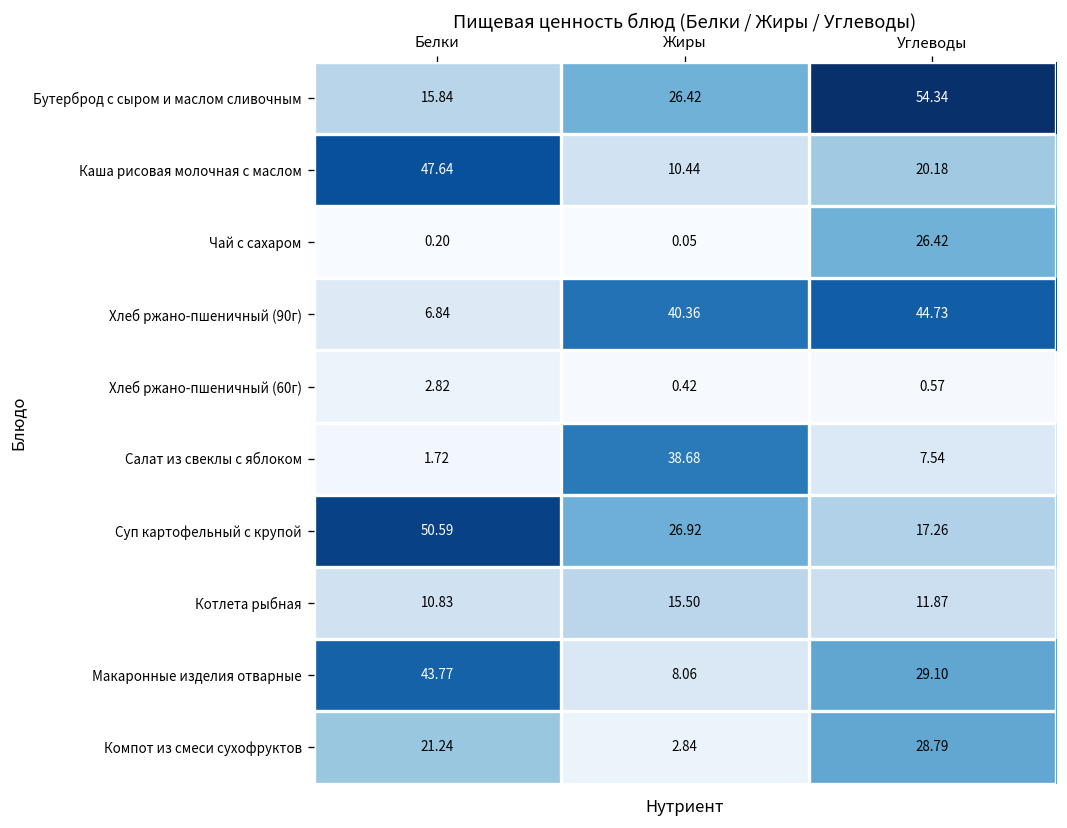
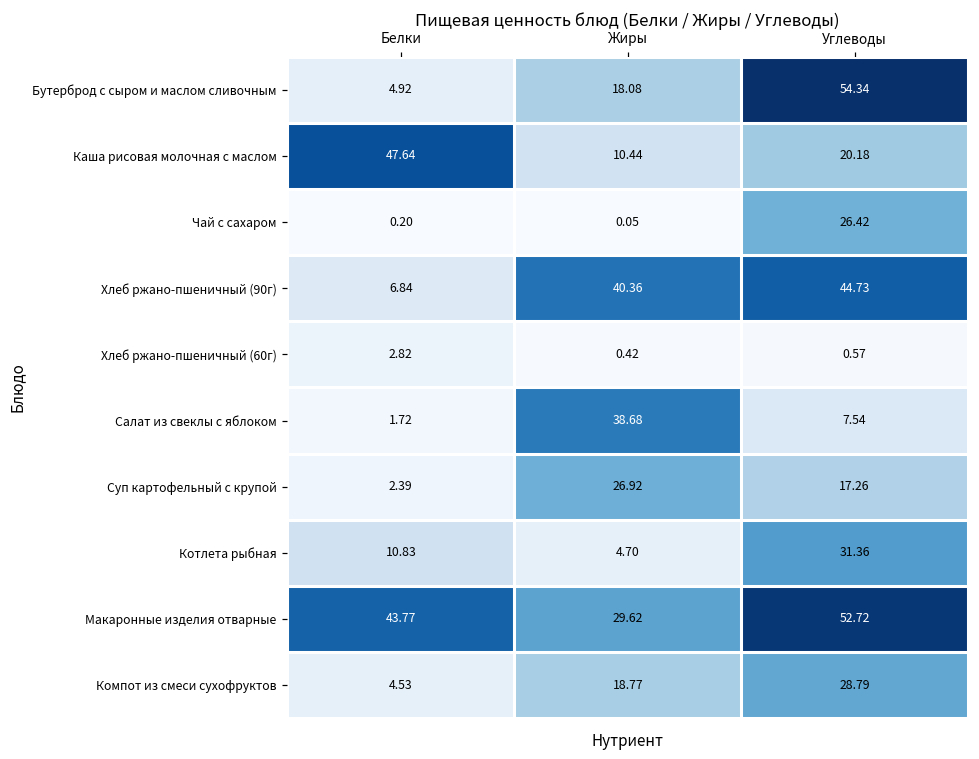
  {
    "Бутерброд с сыром и маслом сливочным": {
-     "Белки": 15.84,
-     "Жиры": 26.42,
+     "Белки": 4.92,
+     "Жиры": 18.08,
      "Углеводы": 54.34
    },
    "Каша рисовая молочная с маслом": {
      "Белки": 47.64,
      "Жиры": 10.44,
      "Углеводы": 20.18
    },
    "Чай с сахаром": {
      "Белки": 0.20,
      "Жиры": 0.05,
      "Углеводы": 26.42
    },
    "Хлеб ржано-пшеничный (90г)": {
      "Белки": 6.84,
      "Жиры": 40.36,
      "Углеводы": 44.73
    },
    "Хлеб ржано-пшеничный (60г)": {
      "Белки": 2.82,
      "Жиры": 0.42,
      "Углеводы": 0.57
    },
    "Салат из свеклы с яблоком": {
      "Белки": 1.72,
      "Жиры": 38.68,
      "Углеводы": 7.54
    },
    "Суп картофельный с крупой": {
-     "Белки": 50.59,
+     "Белки": 2.39,
      "Жиры": 26.92,
      "Углеводы": 17.26
    },
    "Котлета рыбная": {
      "Белки": 10.83,
-     "Жиры": 15.50,
-     "Углеводы": 11.87
+     "Жиры": 4.70,
+     "Углеводы": 31.36
    },
    "Макаронные изделия отварные": {
      "Белки": 43.77,
-     "Жиры": 8.06,
-     "Углеводы": 29.10
+     "Жиры": 29.62,
+     "Углеводы": 52.72
    },
    "Компот из смеси сухофруктов": {
-     "Белки": 21.24,
-     "Жиры": 2.84,
+     "Белки": 4.53,
+     "Жиры": 18.77,
      "Углеводы": 28.79
    }
  }
